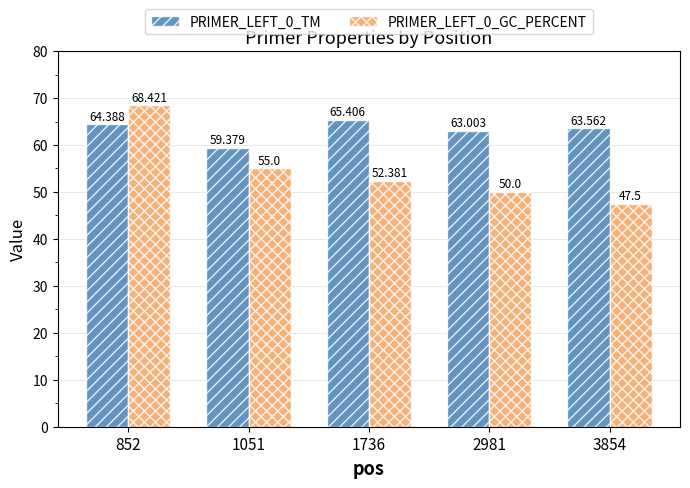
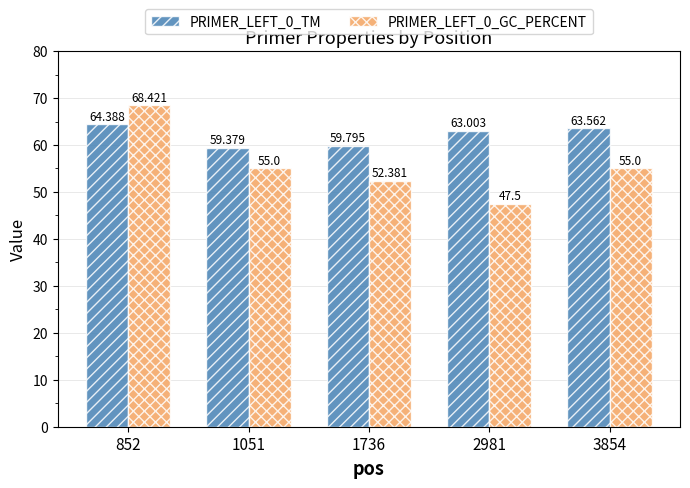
  {
    "PRIMER_LEFT_0_TM": {
      "852": 64.388,
      "1051": 59.379,
-     "1736": 65.406,
+     "1736": 59.795,
      "2981": 63.003,
      "3854": 63.562
    },
    "PRIMER_LEFT_0_GC_PERCENT": {
      "852": 68.421,
      "1051": 55.0,
      "1736": 52.381,
-     "2981": 50.0,
-     "3854": 47.5
+     "2981": 47.5,
+     "3854": 55.0
    }
  }
